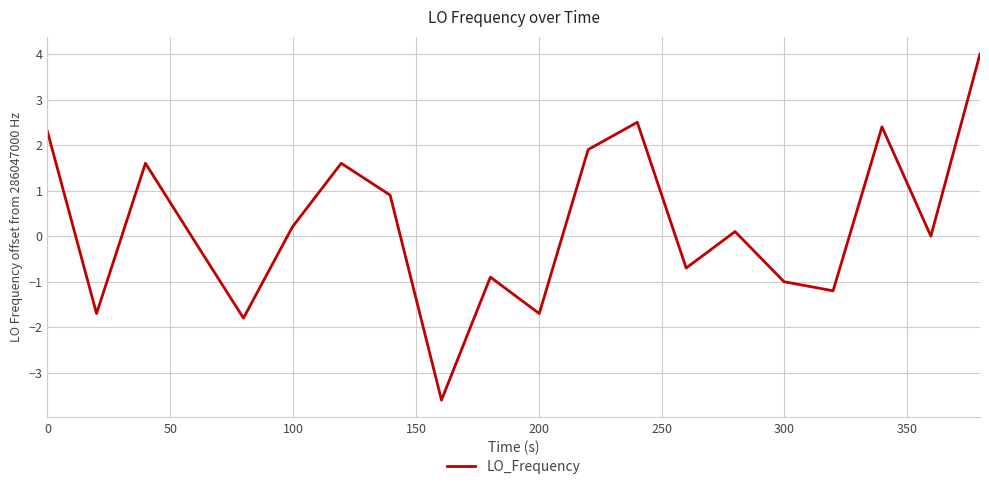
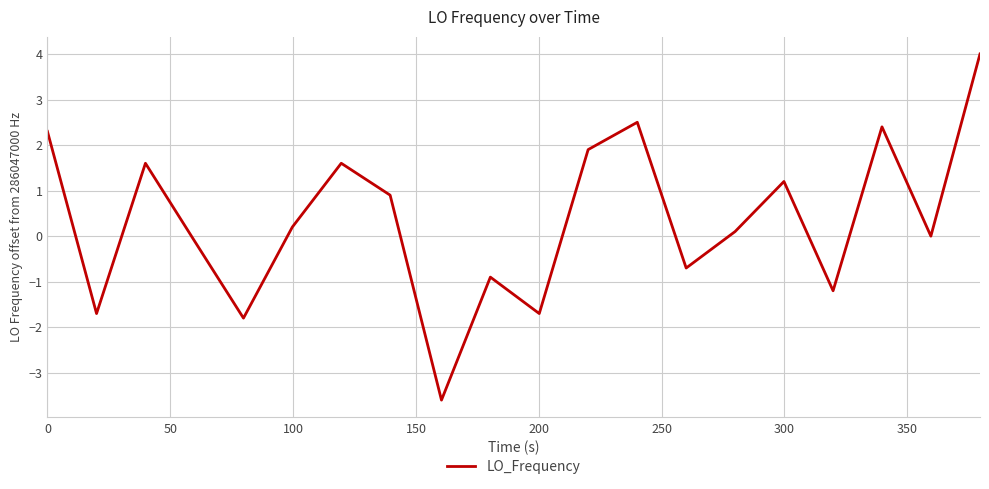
  {
    "0": 2.3,
    "100": 0.2,
    "200": -1.7,
-   "300": -1.0
+   "300": 1.2
  }
